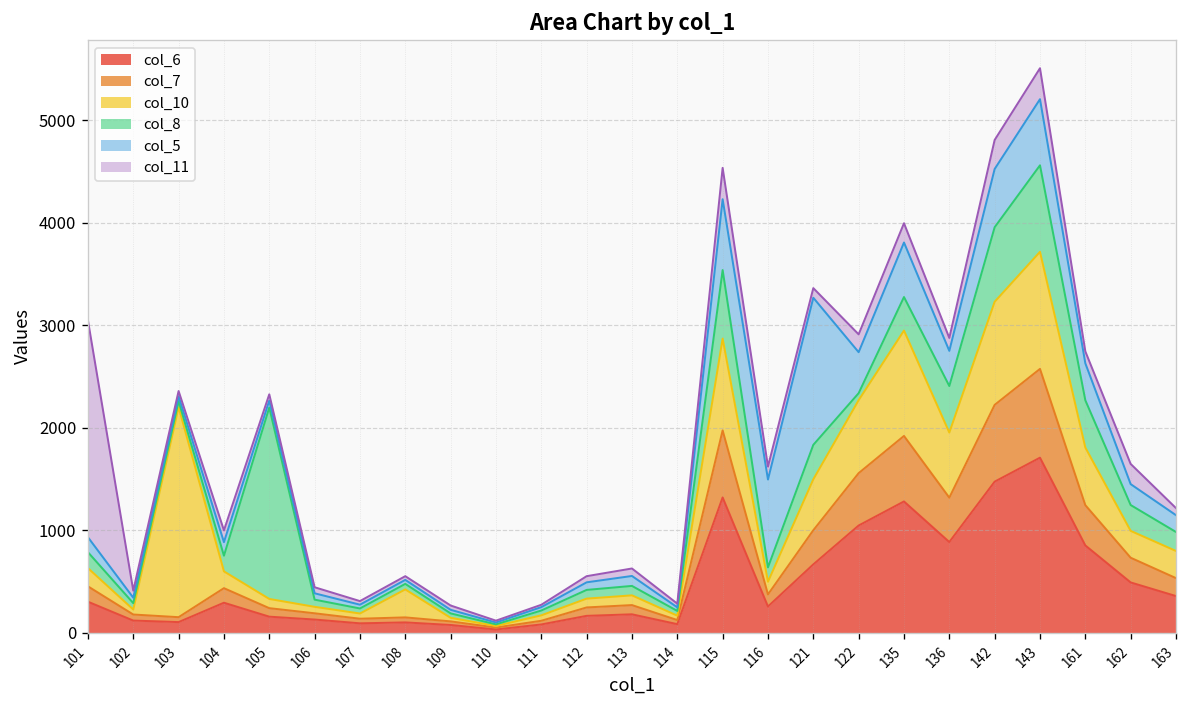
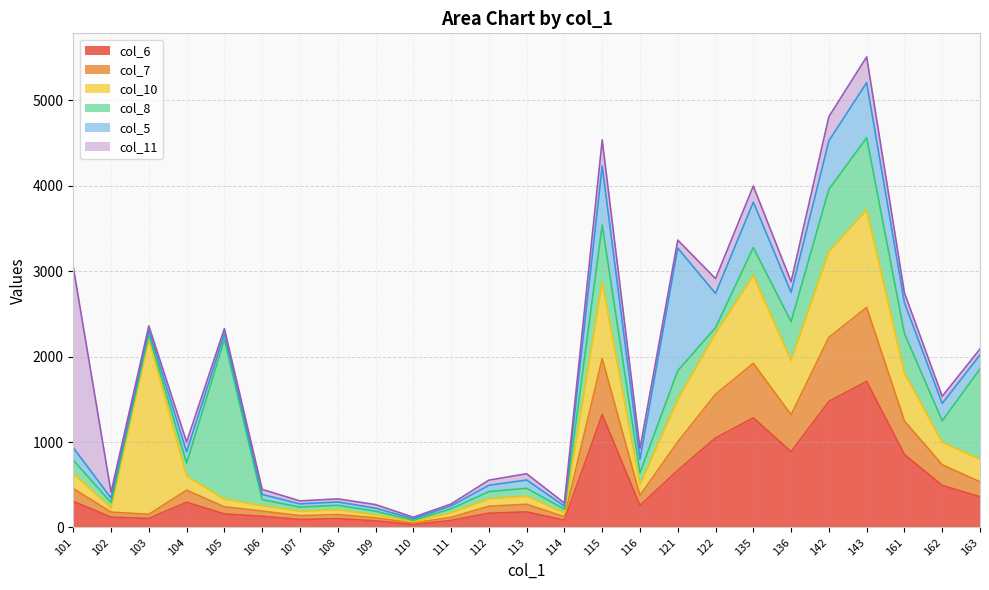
  {
    "col_10": {
      "101": 200,
      "102": 0,
      "103": 2000,
      "104": 200,
      "105": 100,
      "106": 100,
      "107": 100,
-     "108": 300,
+     "108": 100,
      "109": 0,
      "111": 100,
      "112": 100,
      "113": 100,
      "114": 0,
      "115": 900,
      "116": 100,
      "121": 500,
      "122": 700,
      "135": 1000,
      "136": 600,
      "142": 1000,
      "143": 1100,
      "161": 600,
      "162": 300,
      "163": 300
    },
    "col_8": {
      "101": 200,
      "102": 100,
      "103": 100,
      "104": 200,
      "105": 1900,
      "106": 100,
      "107": 0,
      "108": 100,
      "109": 0,
      "111": 0,
      "112": 100,
      "113": 100,
      "114": 0,
      "115": 700,
      "116": 100,
      "121": 300,
      "122": 100,
      "135": 300,
      "136": 500,
      "142": 700,
      "143": 800,
      "161": 500,
      "162": 300,
-     "163": 200
+     "163": 1100
    },
    "col_5": {
      "101": 100,
      "102": 100,
      "103": 0,
      "104": 100,
      "105": 100,
      "106": 100,
      "107": 0,
      "108": 0,
      "109": 0,
      "112": 100,
      "113": 100,
      "114": 0,
      "115": 700,
-     "116": 900,
+     "116": 200,
      "121": 1400,
      "122": 400,
      "135": 500,
      "136": 300,
      "142": 600,
      "143": 600,
      "161": 400,
      "162": 200,
      "163": 200
    },
    "col_11": {
      "101": 2100,
      "102": 100,
      "103": 100,
      "104": 100,
      "105": 100,
      "106": 100,
      "107": 0,
      "108": 0,
      "109": 0,
      "112": 100,
      "113": 100,
      "114": 0,
      "115": 300,
      "116": 100,
      "121": 100,
      "122": 200,
      "135": 200,
      "136": 100,
      "142": 300,
      "143": 300,
      "161": 100,
-     "162": 200,
+     "162": 100,
      "163": 100
    }
  }
